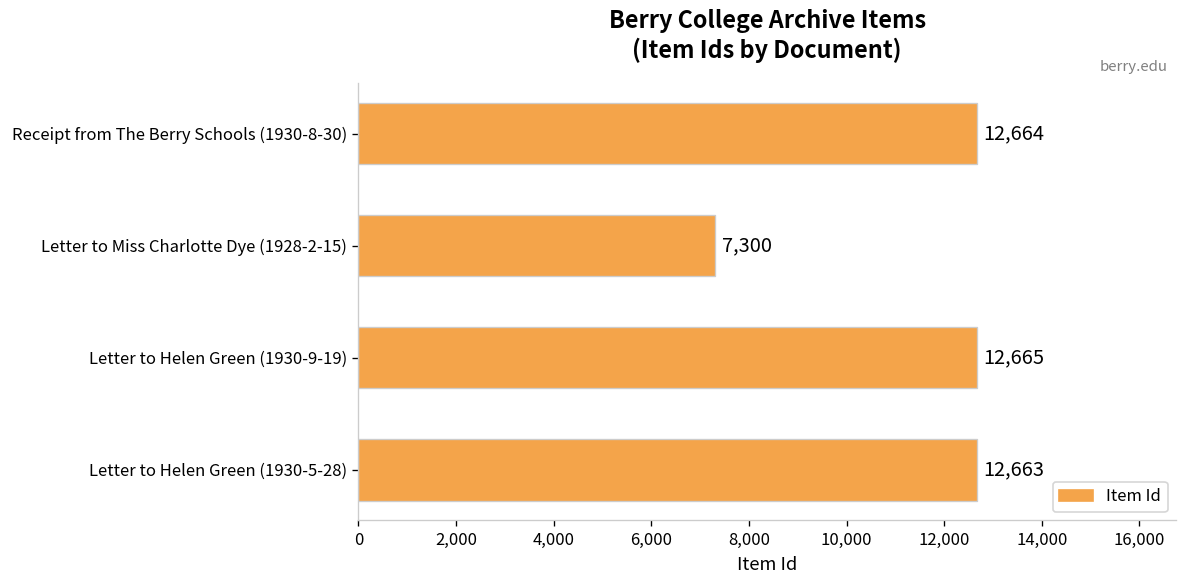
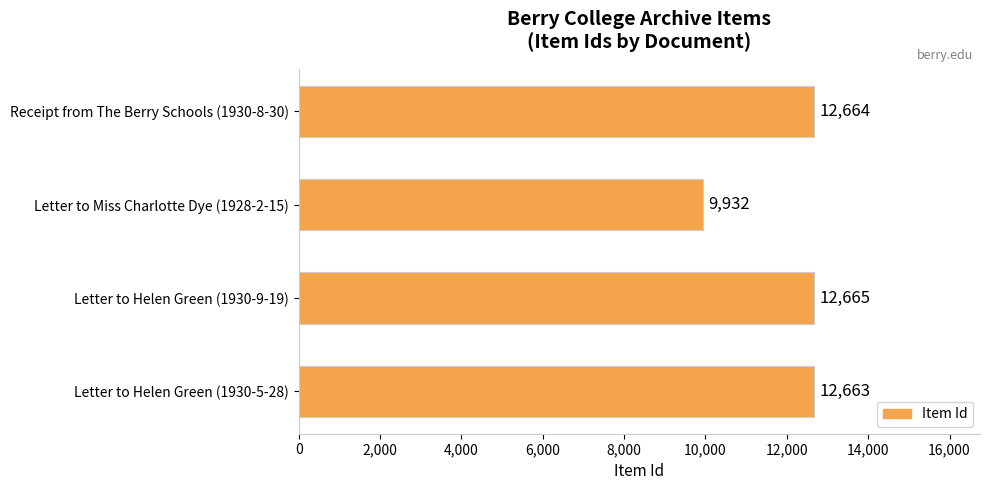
  {
    "Receipt from The Berry Schools (1930-8-30)": "12,664",
-   "Letter to Miss Charlotte Dye (1928-2-15)": "7,300",
+   "Letter to Miss Charlotte Dye (1928-2-15)": "9,932",
    "Letter to Helen Green (1930-9-19)": "12,665",
    "Letter to Helen Green (1930-5-28)": "12,663"
  }
